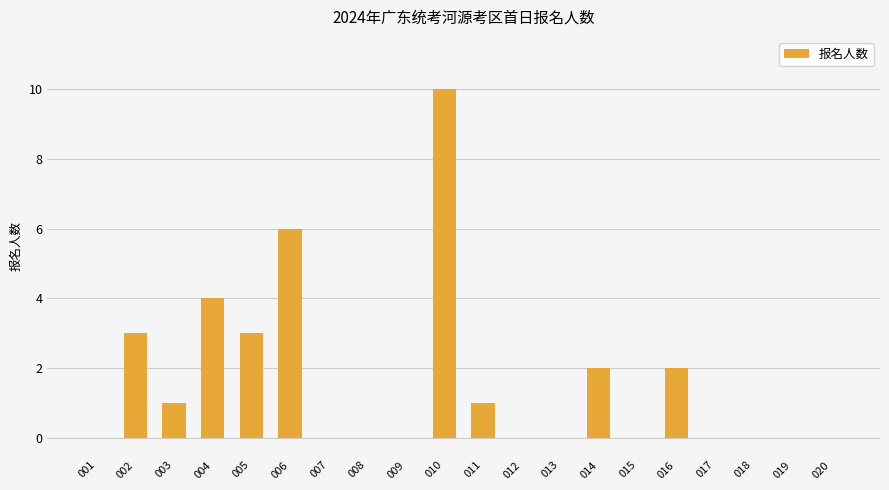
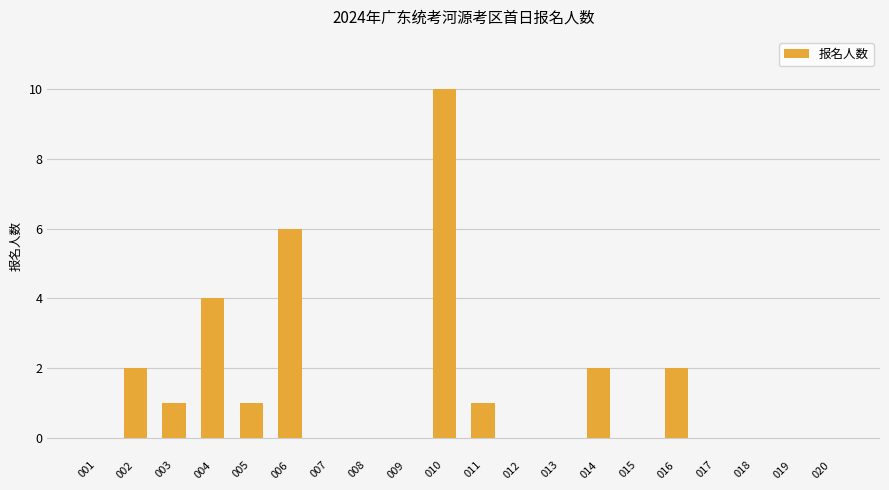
  {
    "001": 0,
-   "002": 3,
+   "002": 2,
    "003": 1,
    "004": 4,
-   "005": 3,
+   "005": 1,
    "006": 6,
    "007": 0,
    "008": 0,
    "009": 0,
    "010": 10,
    "011": 1,
    "012": 0,
    "013": 0,
    "014": 2,
    "015": 0,
    "016": 2,
    "017": 0,
    "018": 0,
    "019": 0,
    "020": 0
  }
